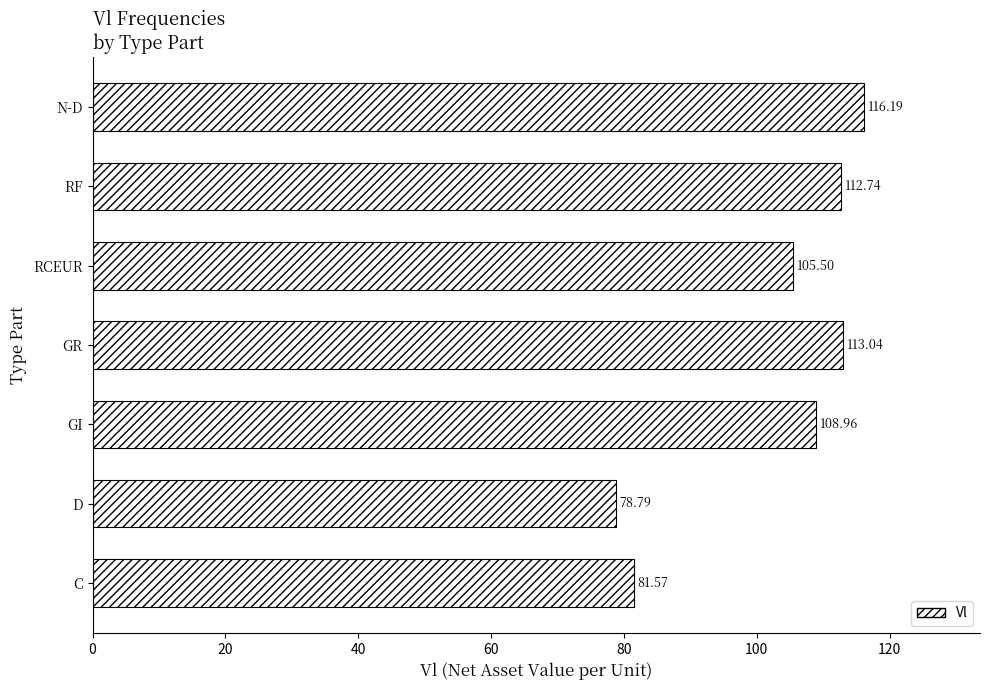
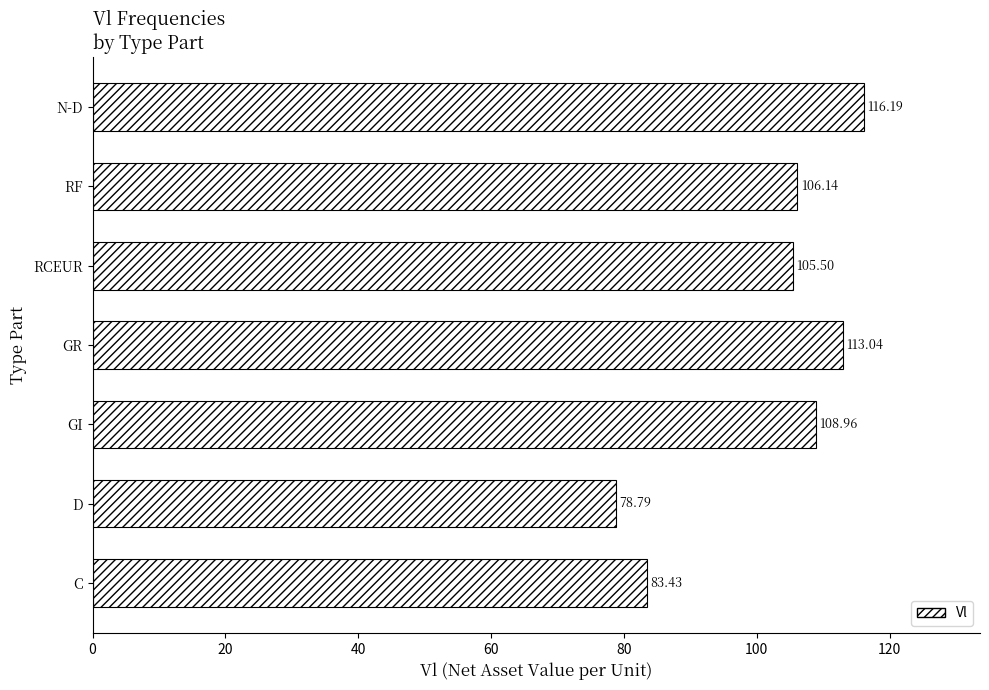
  {
    "N-D": 116.19,
-   "RF": 112.74,
+   "RF": 106.14,
    "RCEUR": 105.50,
    "GR": 113.04,
    "GI": 108.96,
    "D": 78.79,
-   "C": 81.57
+   "C": 83.43
  }
